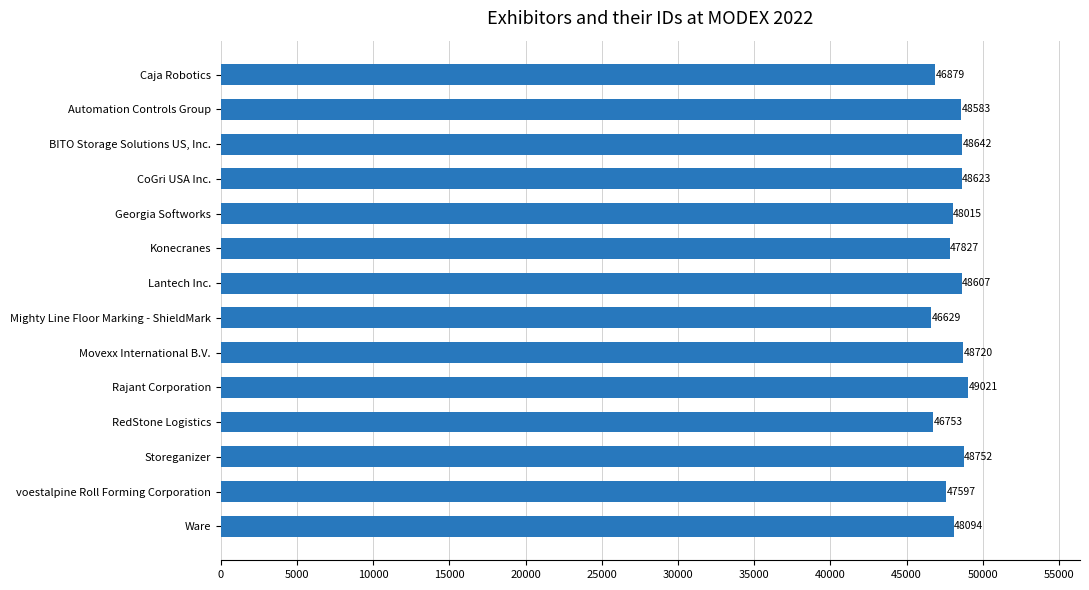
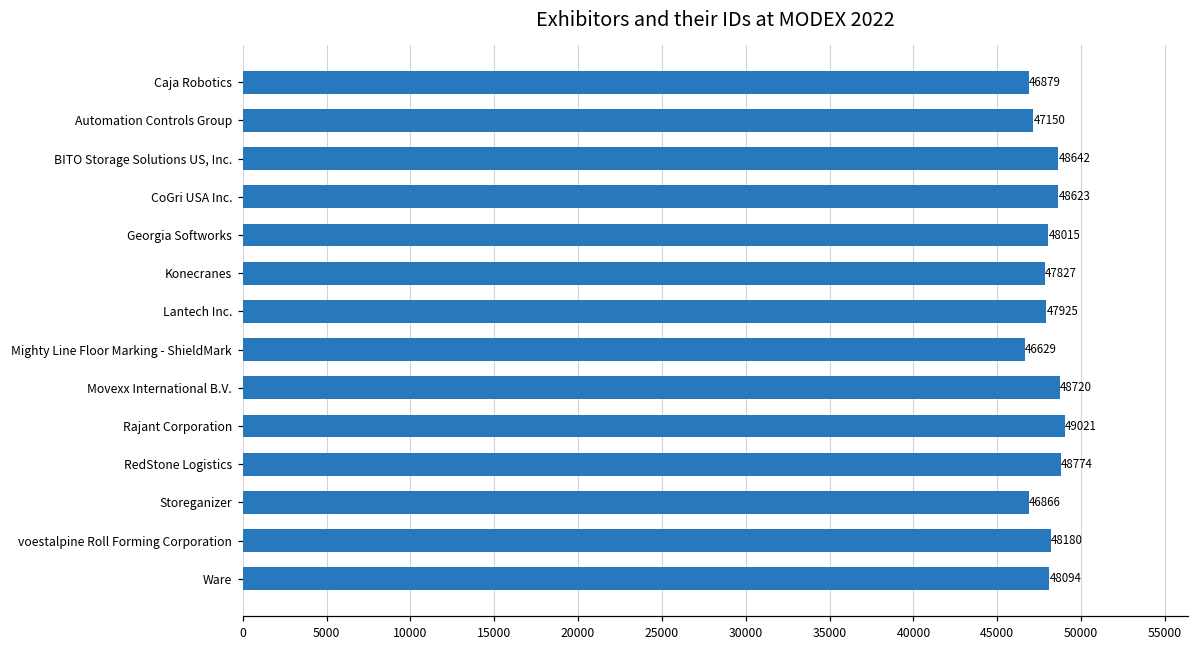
  {
    "Caja Robotics": 46879,
-   "Automation Controls Group": 48583,
+   "Automation Controls Group": 47150,
    "BITO Storage Solutions US, Inc.": 48642,
    "CoGri USA Inc.": 48623,
    "Georgia Softworks": 48015,
    "Konecranes": 47827,
-   "Lantech Inc.": 48607,
+   "Lantech Inc.": 47925,
    "Mighty Line Floor Marking - ShieldMark": 46629,
    "Movexx International B.V.": 48720,
    "Rajant Corporation": 49021,
-   "RedStone Logistics": 46753,
-   "Storeganizer": 48752,
-   "voestalpine Roll Forming Corporation": 47597,
+   "RedStone Logistics": 48774,
+   "Storeganizer": 46866,
+   "voestalpine Roll Forming Corporation": 48180,
    "Ware": 48094
  }
